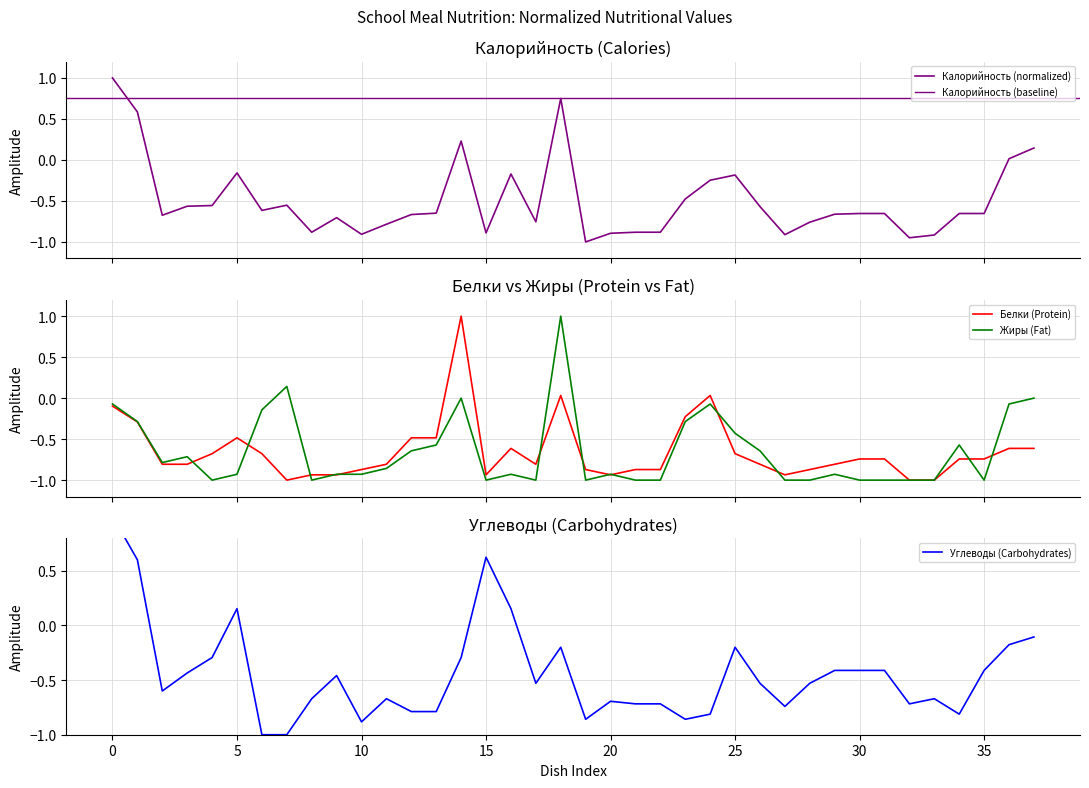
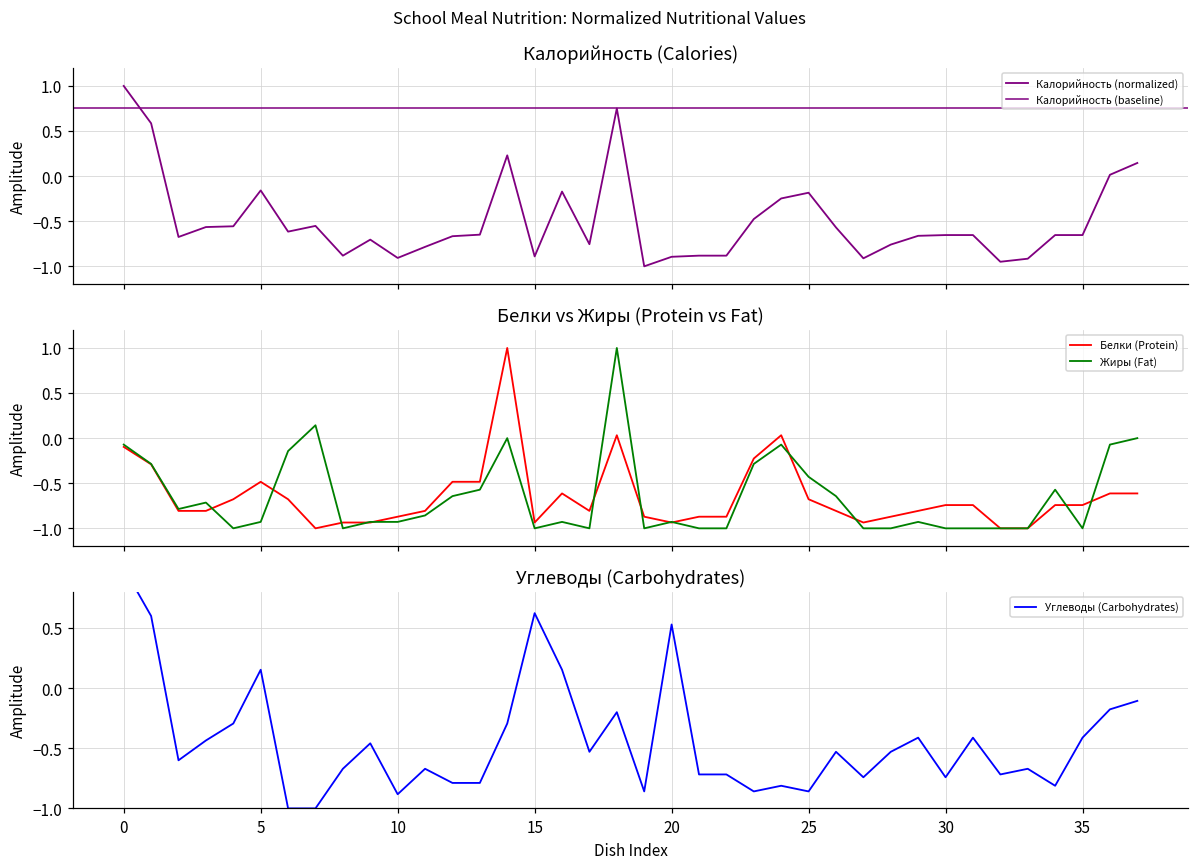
  {
    "Углеводы (Carbohydrates)": {
      "5": 0.15,
      "10": -0.88,
      "15": 0.62,
-     "20": -0.69,
-     "25": -0.20,
-     "30": -0.41,
+     "20": 0.53,
+     "25": -0.86,
+     "30": -0.74,
      "35": -0.41
    }
  }
